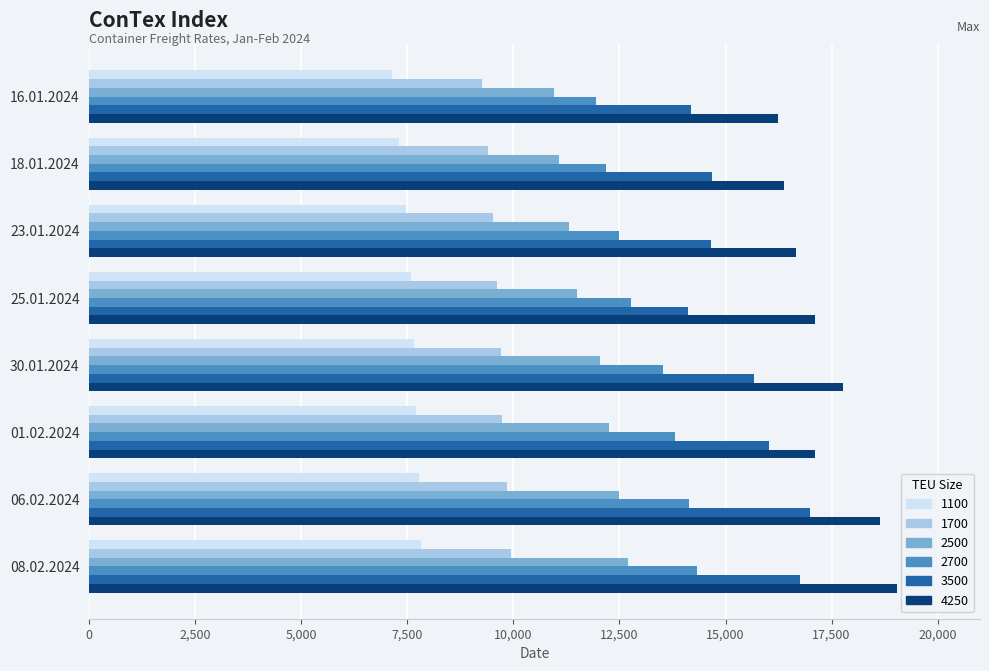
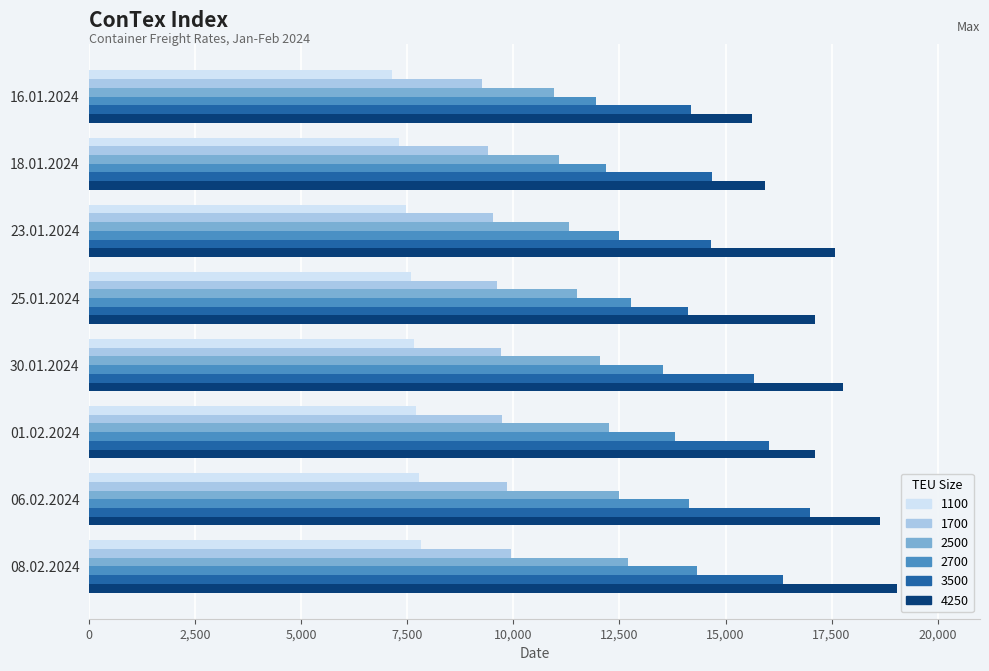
  {
    "3500": {
      "16.01.2024": "14,200",
      "18.01.2024": "14,700",
      "23.01.2024": "14,700",
      "25.01.2024": "14,100",
      "30.01.2024": "15,700",
      "01.02.2024": "16,000",
      "06.02.2024": "17,000",
-     "08.02.2024": "16,700"
+     "08.02.2024": "16,400"
    },
    "4250": {
-     "16.01.2024": "16,200",
-     "18.01.2024": "16,400",
-     "23.01.2024": "16,700",
+     "16.01.2024": "15,600",
+     "18.01.2024": "15,900",
+     "23.01.2024": "17,600",
      "25.01.2024": "17,100",
      "30.01.2024": "17,800",
      "01.02.2024": "17,100",
      "06.02.2024": "18,700",
      "08.02.2024": "19,000"
    }
  }
